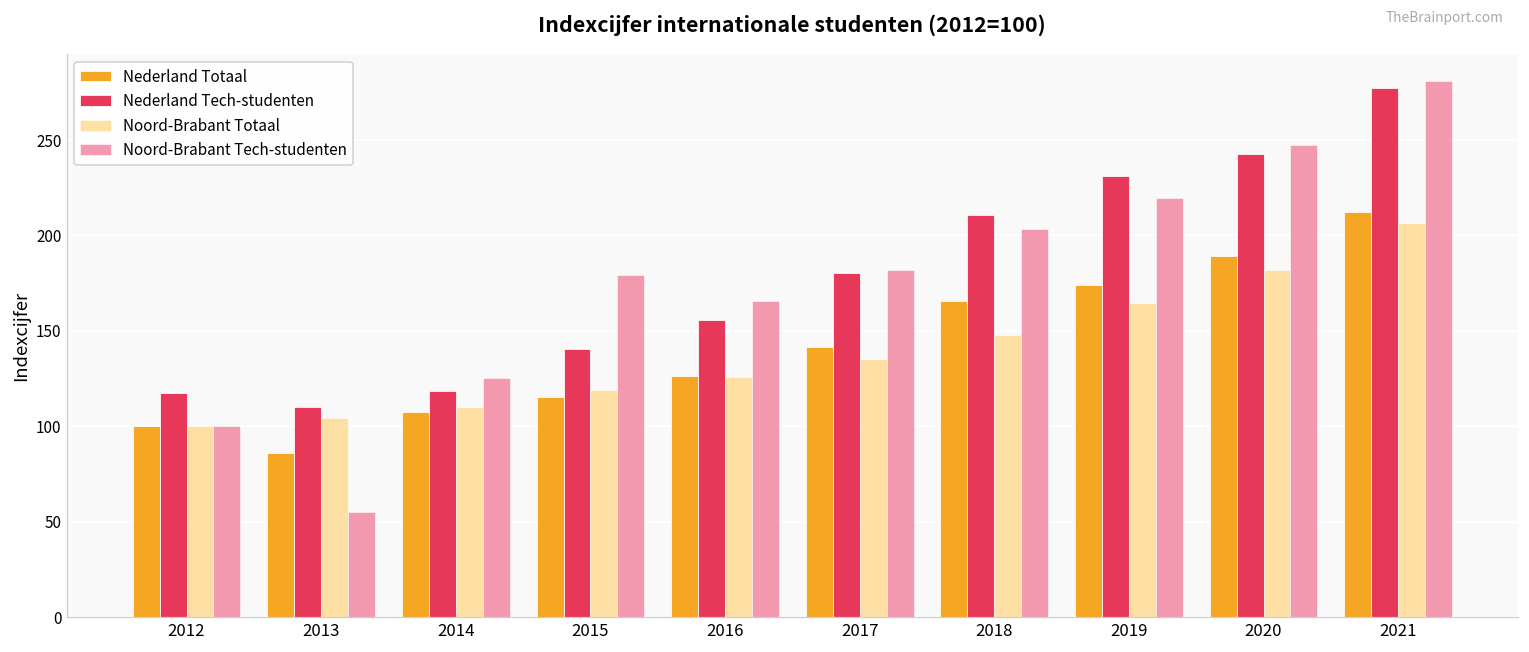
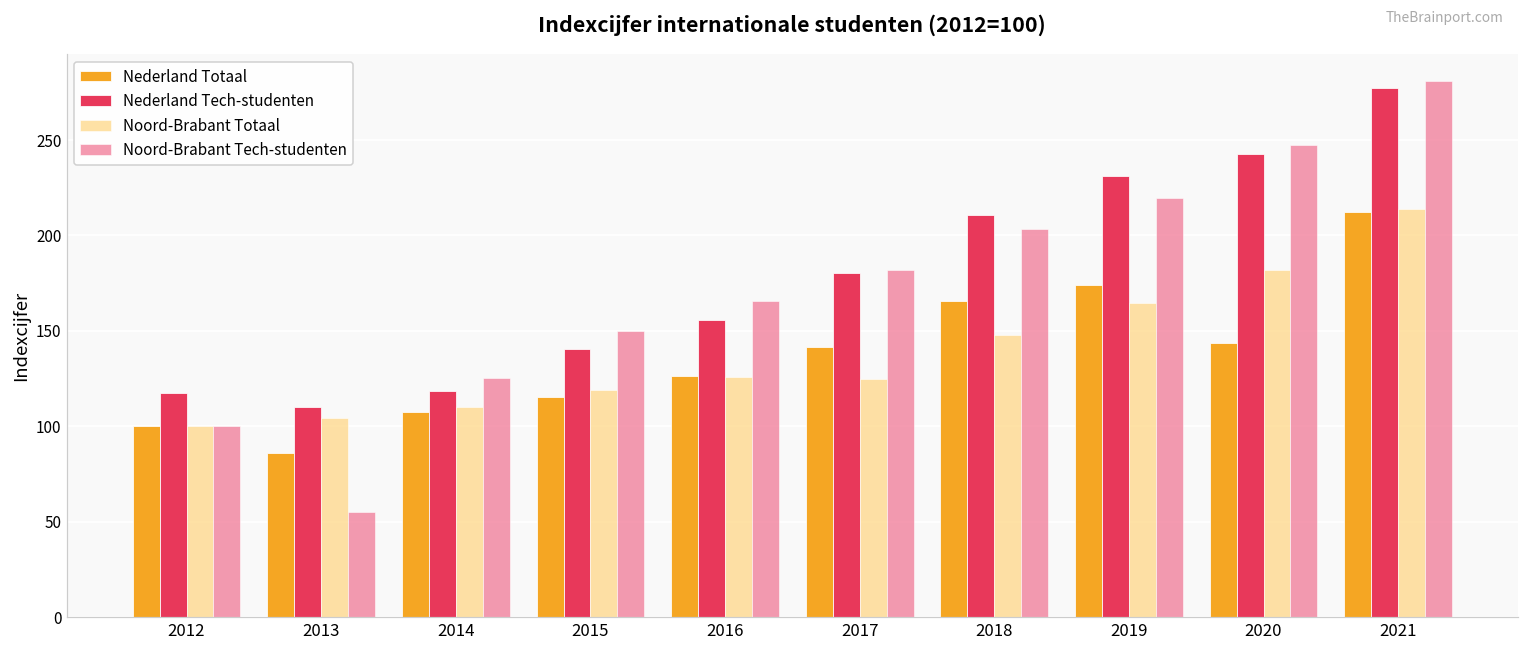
  {
    "Nederland Totaal": {
      "2012": 100,
      "2013": 86,
      "2014": 107,
      "2015": 115,
      "2016": 126,
      "2017": 141,
      "2018": 165,
      "2019": 174,
-     "2020": 189,
+     "2020": 143,
      "2021": 212
    },
    "Nederland Tech-studenten": {
      "2012": 117,
      "2013": 110,
      "2014": 118,
      "2015": 140,
      "2016": 156,
      "2017": 180,
      "2018": 210,
      "2019": 231,
      "2020": 243,
      "2021": 277
    },
    "Noord-Brabant Totaal": {
      "2012": 100,
      "2013": 104,
      "2014": 110,
      "2015": 119,
      "2016": 126,
-     "2017": 135,
+     "2017": 125,
      "2018": 148,
      "2019": 164,
      "2020": 182,
-     "2021": 206
+     "2021": 214
    },
    "Noord-Brabant Tech-studenten": {
      "2012": 100,
      "2013": 55,
      "2014": 125,
-     "2015": 179,
+     "2015": 150,
      "2016": 165,
      "2017": 182,
      "2018": 203,
      "2019": 219,
      "2020": 247,
      "2021": 281
    }
  }
